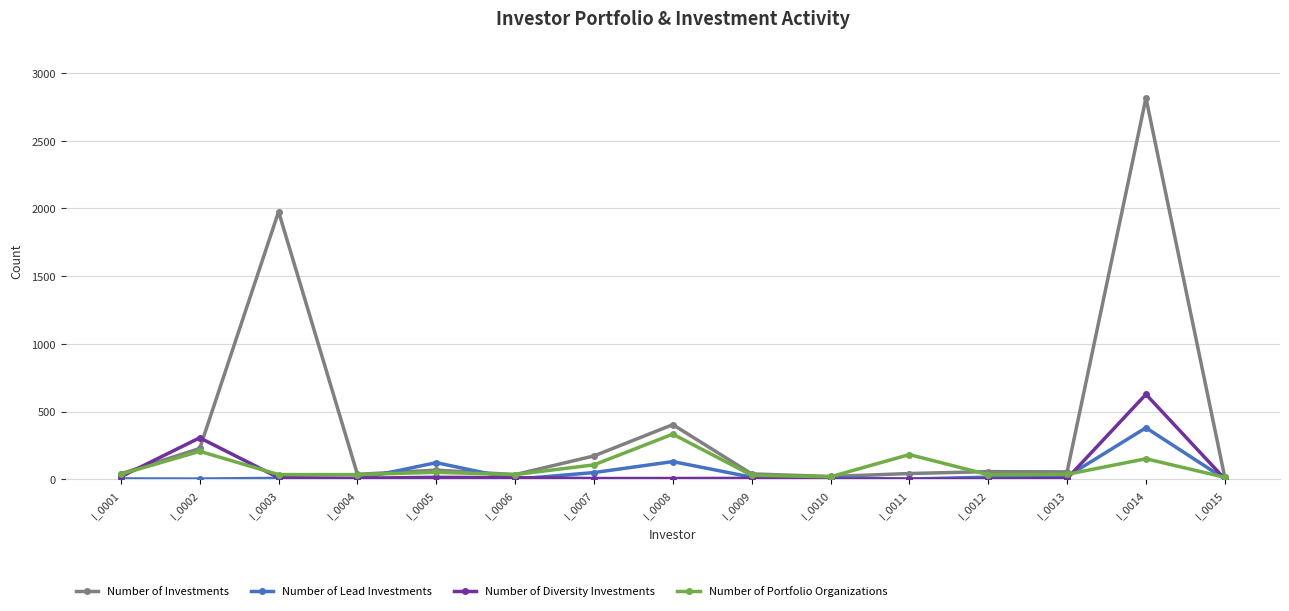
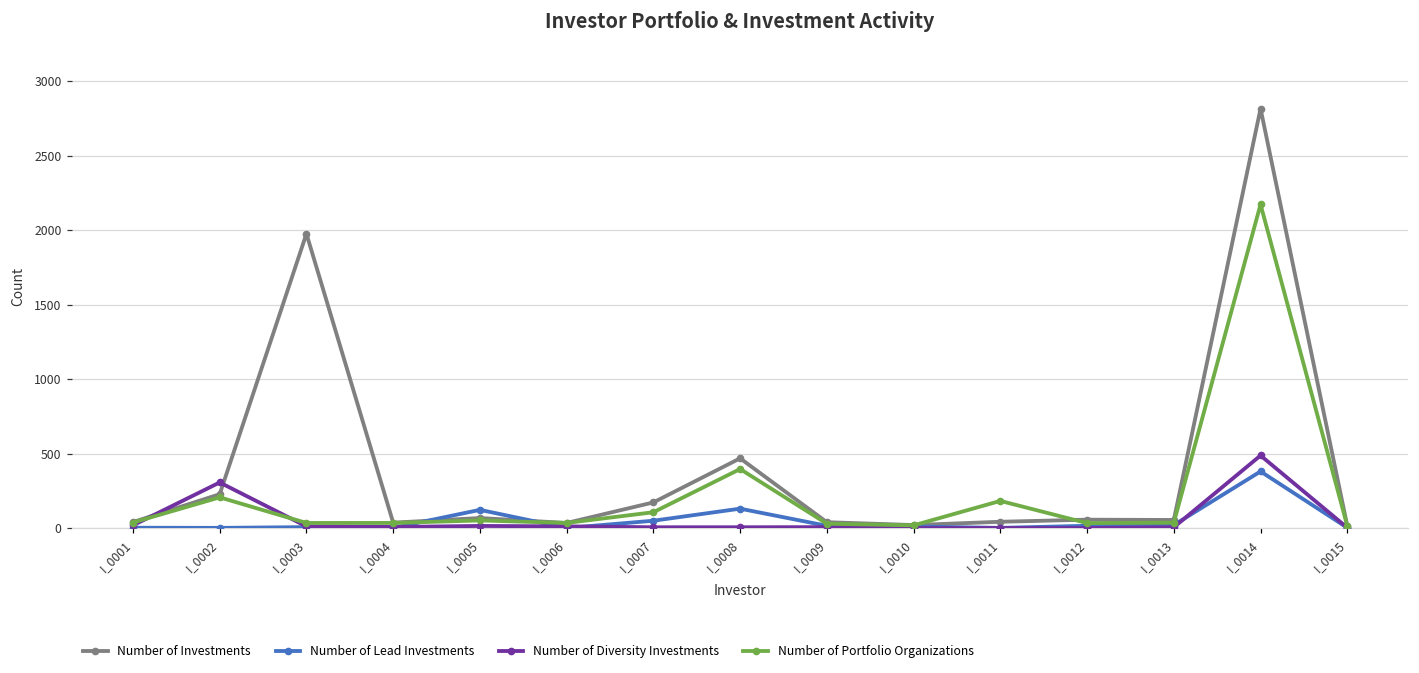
  {
    "Number of Investments": {
      "I_0002": 230,
      "I_0003": 1980,
      "I_0007": 170,
-     "I_0008": 400,
+     "I_0008": 470,
      "I_0011": 40,
      "I_0012": 60,
      "I_0014": 2820
    },
    "Number of Lead Investments": {
      "I_0002": 0,
      "I_0005": 120,
      "I_0007": 50,
      "I_0008": 130,
      "I_0014": 380
    },
    "Number of Diversity Investments": {
      "I_0002": 310,
      "I_0005": 10,
      "I_0007": 10,
      "I_0008": 10,
-     "I_0014": 630
+     "I_0014": 490
    },
    "Number of Portfolio Organizations": {
      "I_0002": 210,
      "I_0003": 30,
      "I_0007": 110,
-     "I_0008": 330,
+     "I_0008": 400,
      "I_0011": 180,
-     "I_0014": 150
+     "I_0014": 2170
    }
  }
